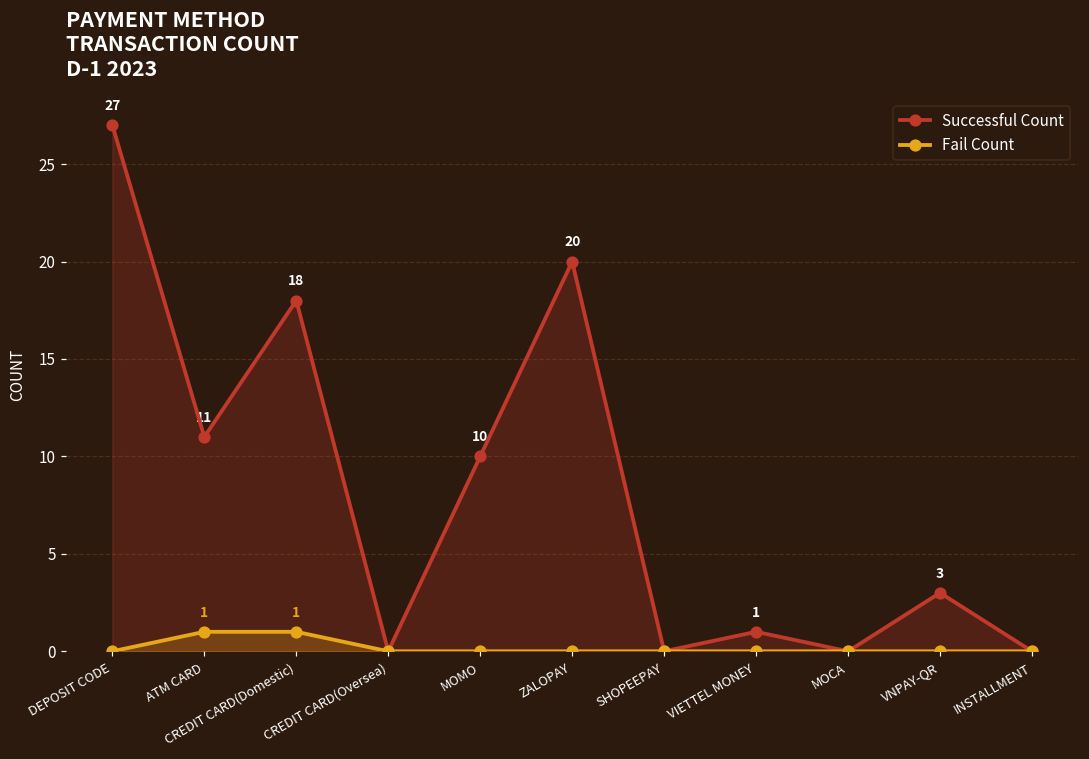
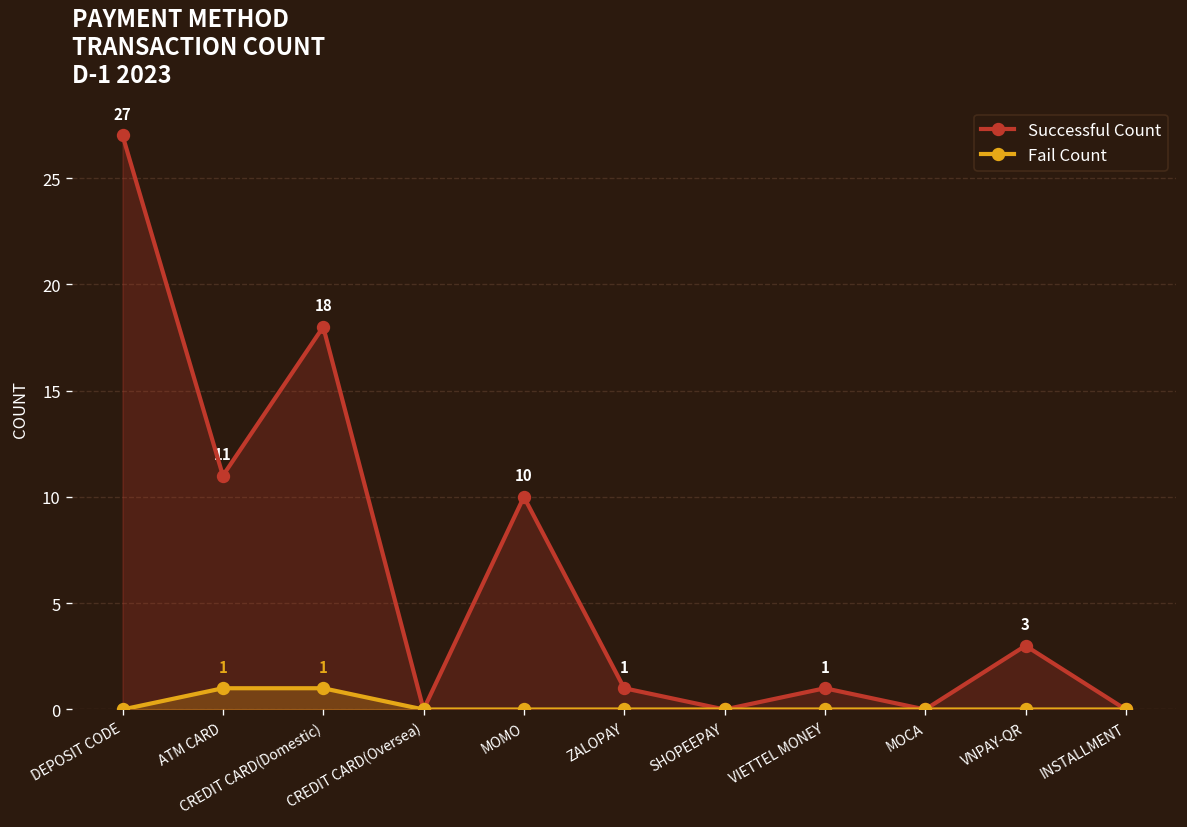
  {
    "Successful Count": {
      "DEPOSIT CODE": 27,
      "ATM CARD": 11,
      "CREDIT CARD(Domestic)": 18,
      "MOMO": 10,
-     "ZALOPAY": 20,
+     "ZALOPAY": 1,
      "VIETTEL MONEY": 1,
      "VNPAY-QR": 3
    },
    "Fail Count": {
      "ATM CARD": 1,
      "CREDIT CARD(Domestic)": 1
    }
  }
